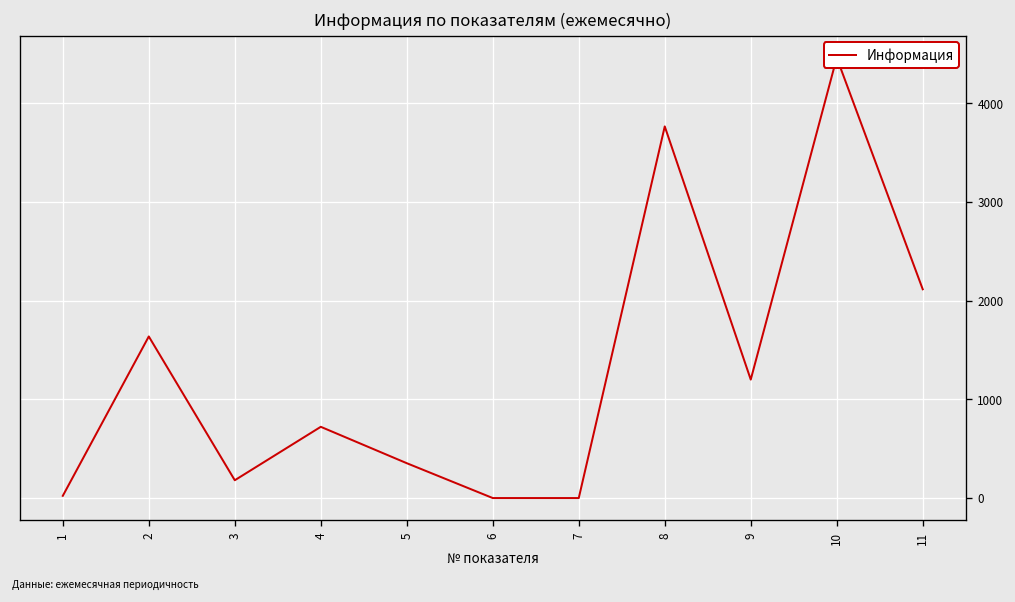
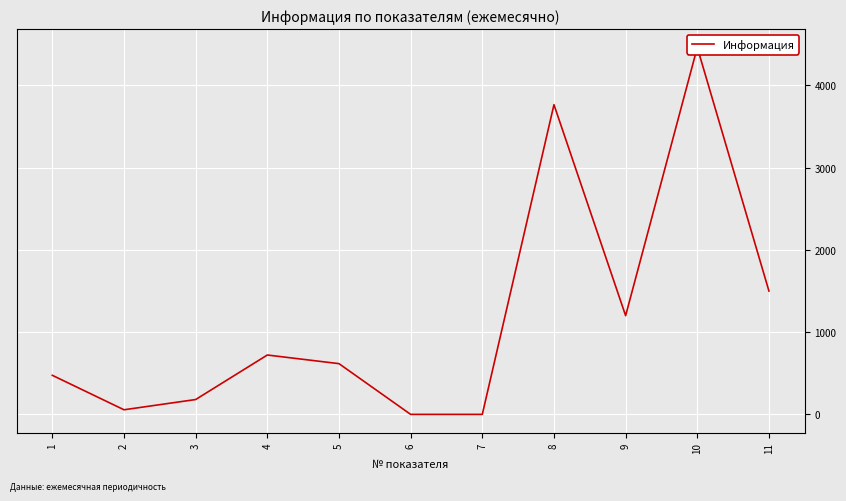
  {
-   "1": 0,
-   "2": 1600,
+   "1": 500,
+   "2": 100,
    "3": 200,
    "4": 700,
-   "5": 400,
+   "5": 600,
    "6": 0,
    "7": 0,
    "8": 3800,
    "9": 1200,
-   "11": 2100
+   "11": 1500
  }
